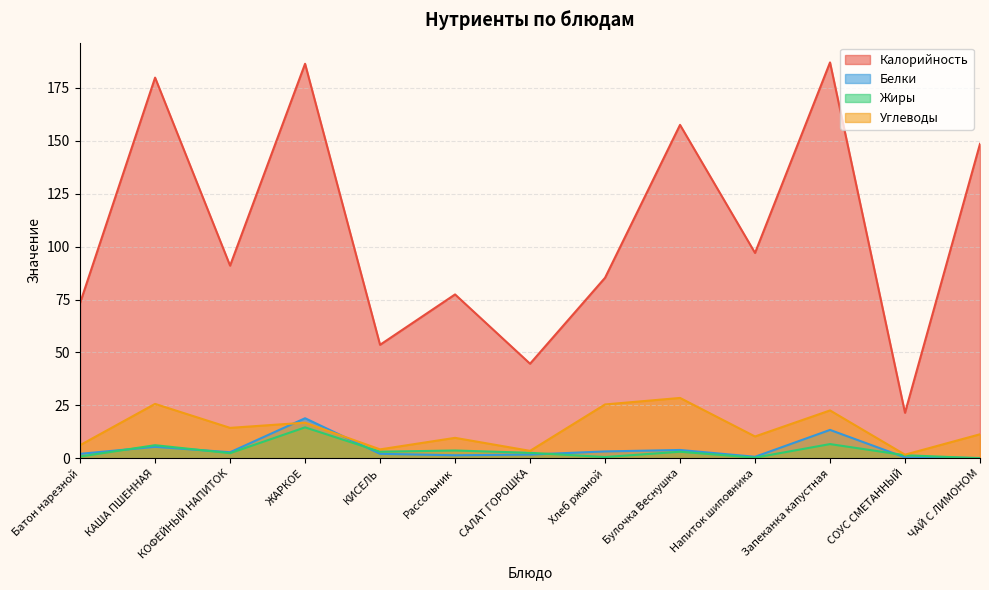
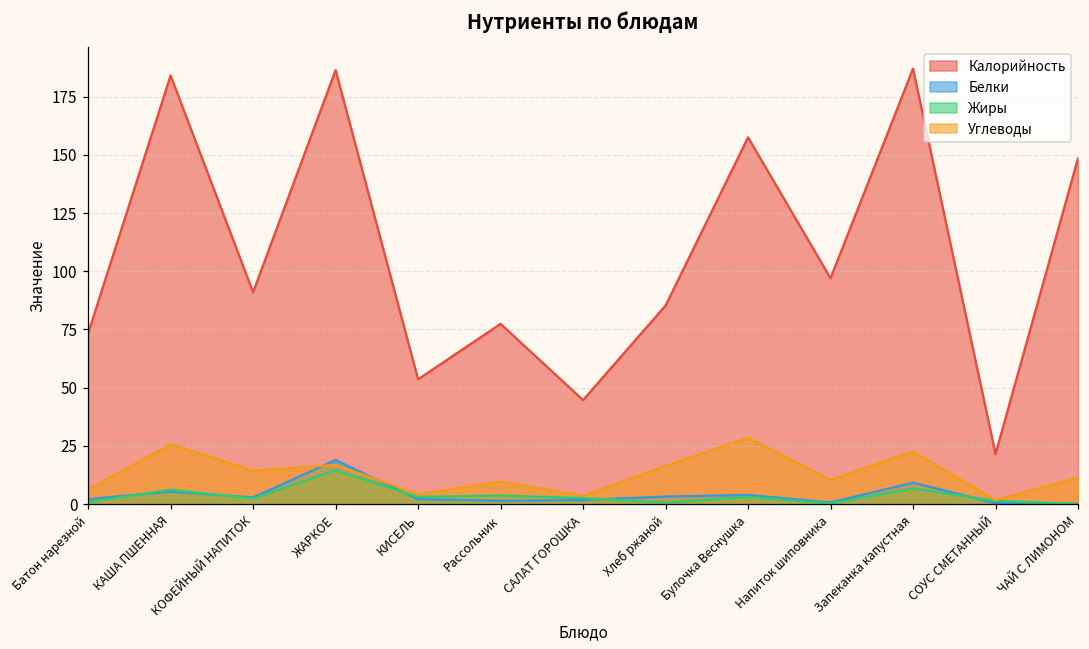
  {
    "Калорийность": {
      "Батон нарезной": 73,
-     "КАША ПШЕННАЯ": 180,
+     "КАША ПШЕННАЯ": 184,
      "КОФЕЙНЫЙ НАПИТОК": 91,
      "ЖАРКОЕ": 186,
      "КИСЕЛЬ": 54,
      "Рассольник": 77,
      "САЛАТ ГОРОШКА": 45,
      "Хлеб ржаной": 85,
      "Булочка Веснушка": 158,
      "Напиток шиповника": 97,
      "Запеканка капустная": 187,
      "СОУС СМЕТАННЫЙ": 21,
      "ЧАЙ С ЛИМОНОМ": 149
    },
    "Белки": {
      "Батон нарезной": 2,
      "ЖАРКОЕ": 19,
      "Рассольник": 1,
      "Хлеб ржаной": 3,
-     "Запеканка капустная": 13
+     "Запеканка капустная": 9
    },
    "Жиры": {
      "Батон нарезной": 1,
      "ЖАРКОЕ": 15,
      "Рассольник": 4,
      "Хлеб ржаной": 1,
      "Запеканка капустная": 7
    },
    "Углеводы": {
      "Батон нарезной": 6,
      "КАША ПШЕННАЯ": 26,
      "КОФЕЙНЫЙ НАПИТОК": 14,
      "ЖАРКОЕ": 17,
      "Рассольник": 10,
-     "Хлеб ржаной": 25,
+     "Хлеб ржаной": 16,
      "Булочка Веснушка": 29,
      "Напиток шиповника": 10,
      "Запеканка капустная": 23,
      "ЧАЙ С ЛИМОНОМ": 11
    }
  }
